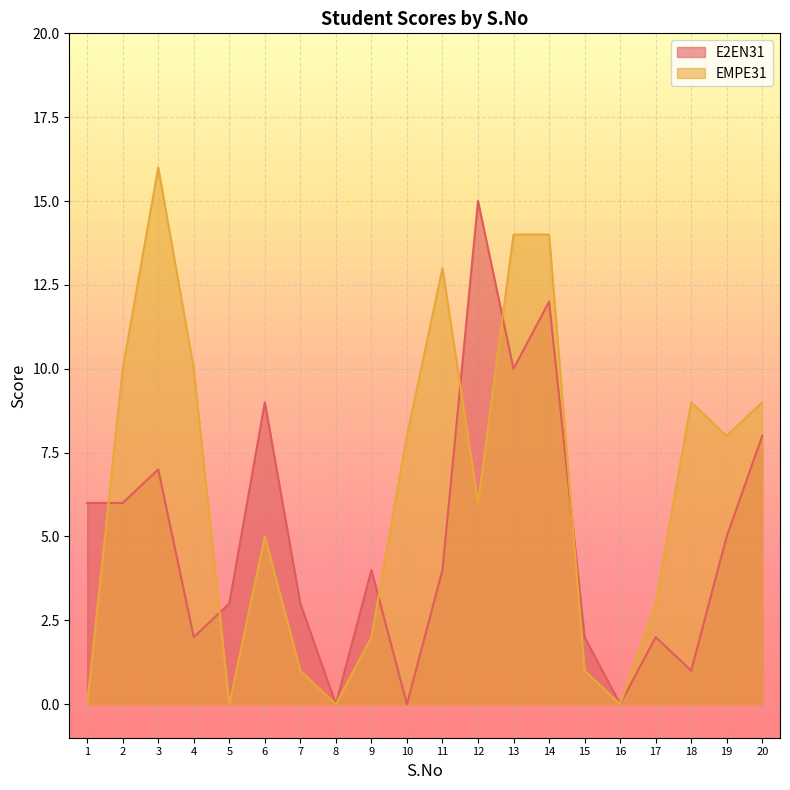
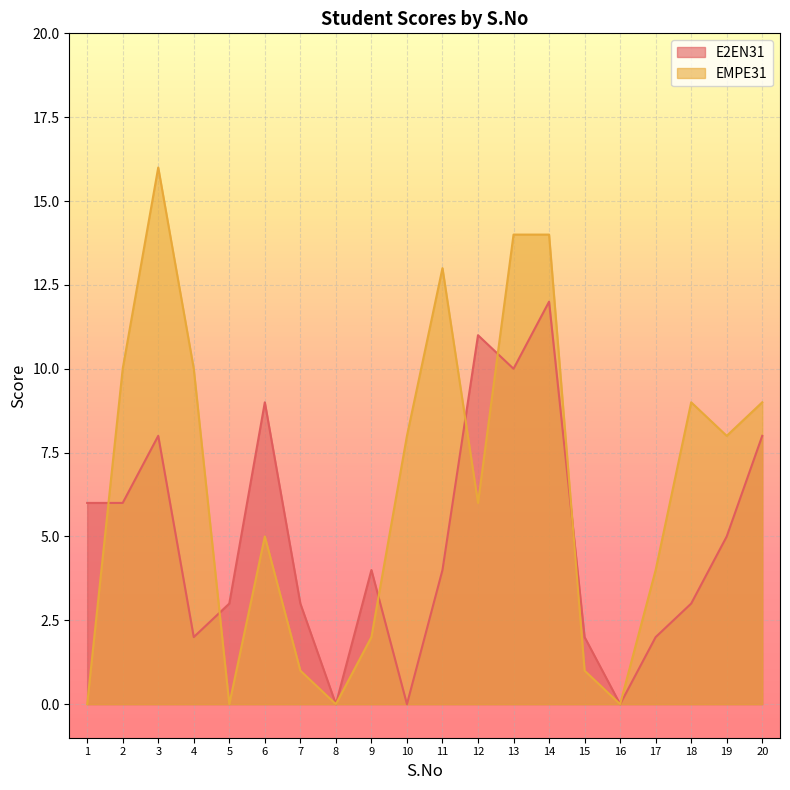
  {
    "E2EN31": {
      "1": 6,
      "2": 6,
-     "3": 7,
+     "3": 8,
      "4": 2,
      "5": 3,
      "6": 9,
      "7": 3,
      "9": 4,
      "10": 0,
      "11": 4,
-     "12": 15,
+     "12": 11,
      "13": 10,
      "14": 12,
      "15": 2,
      "17": 2,
-     "18": 1,
+     "18": 3,
      "19": 5,
      "20": 8
    },
    "EMPE31": {
      "1": 0,
      "2": 10,
      "3": 16,
      "4": 10,
      "5": 0,
      "6": 5,
      "7": 1,
      "9": 2,
      "10": 8,
      "11": 13,
      "12": 6,
      "13": 14,
      "14": 14,
      "15": 1,
-     "17": 3,
+     "17": 4,
      "18": 9,
      "19": 8,
      "20": 9
    }
  }
